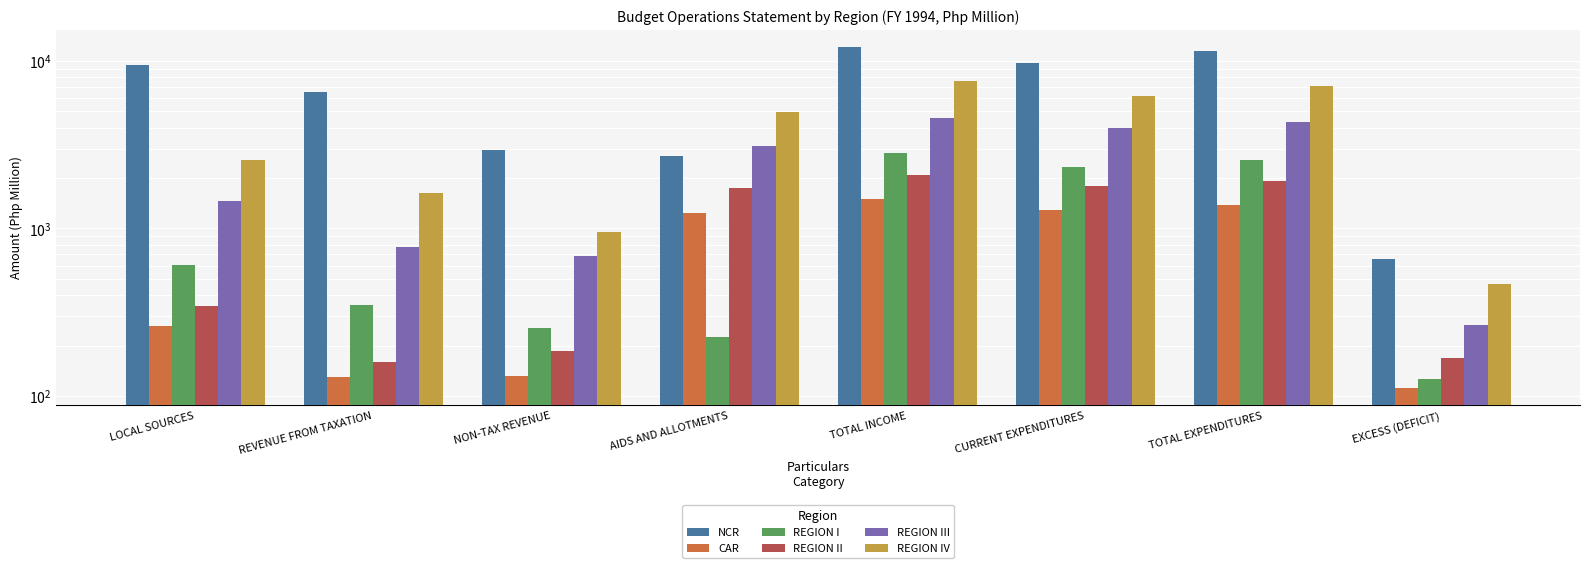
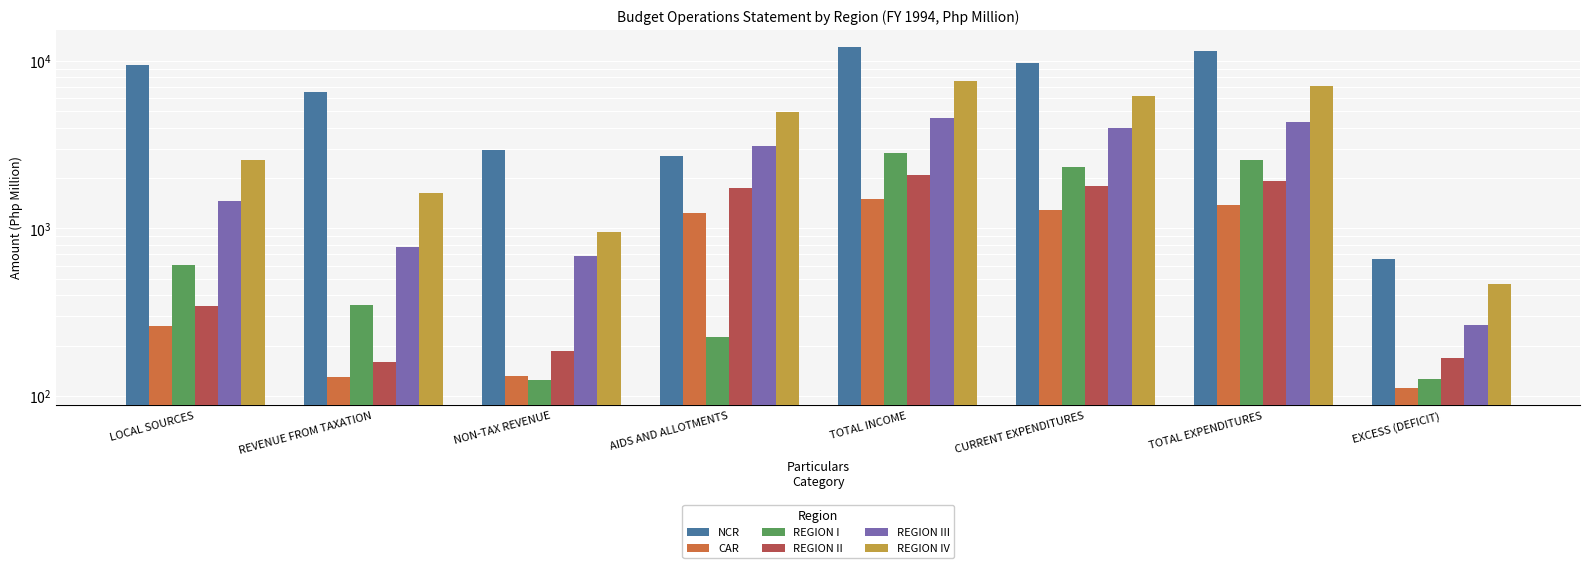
  {
    "REGION I": {
      "LOCAL SOURCES": 600,
      "REVENUE FROM TAXATION": 350,
-     "NON-TAX REVENUE": 260,
+     "NON-TAX REVENUE": 130,
      "AIDS AND ALLOTMENTS": 220,
      "TOTAL INCOME": 2800,
      "CURRENT EXPENDITURES": 2300,
      "TOTAL EXPENDITURES": 2600,
      "EXCESS (DEFICIT)": 130
    }
  }
